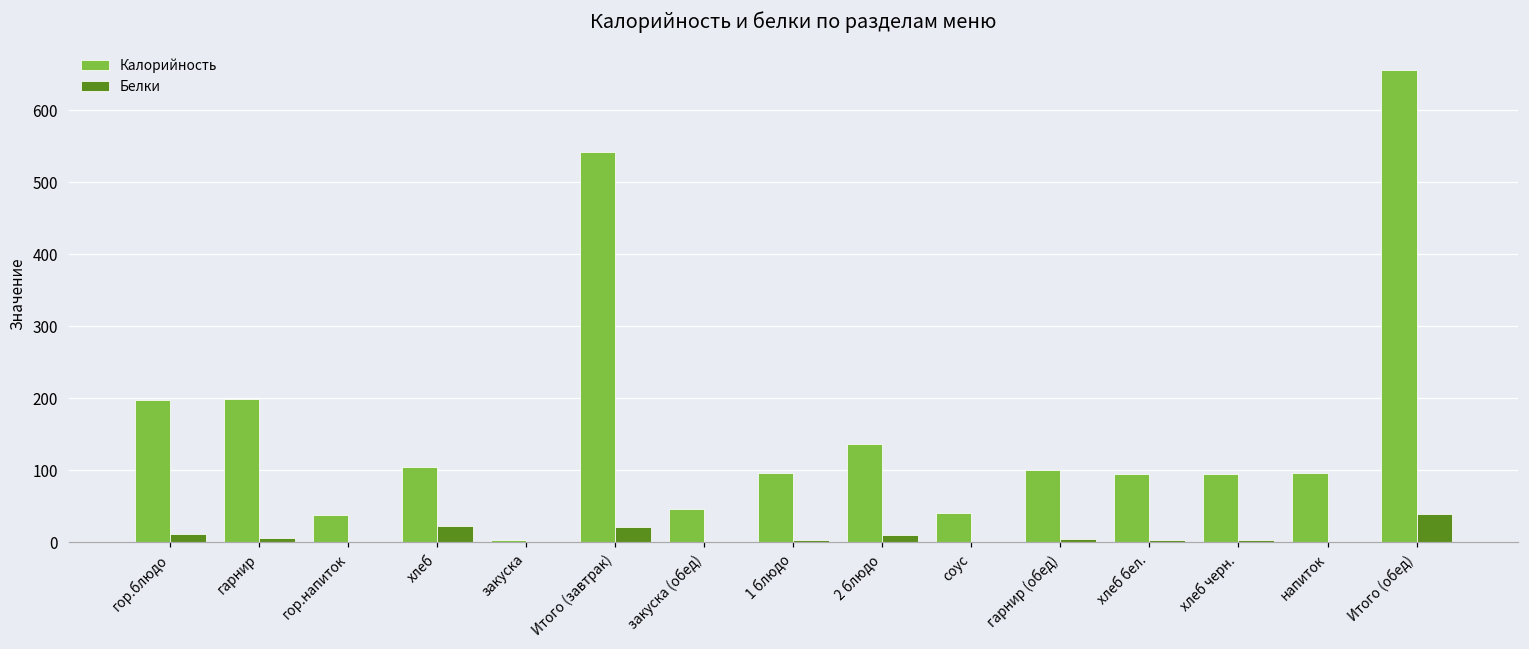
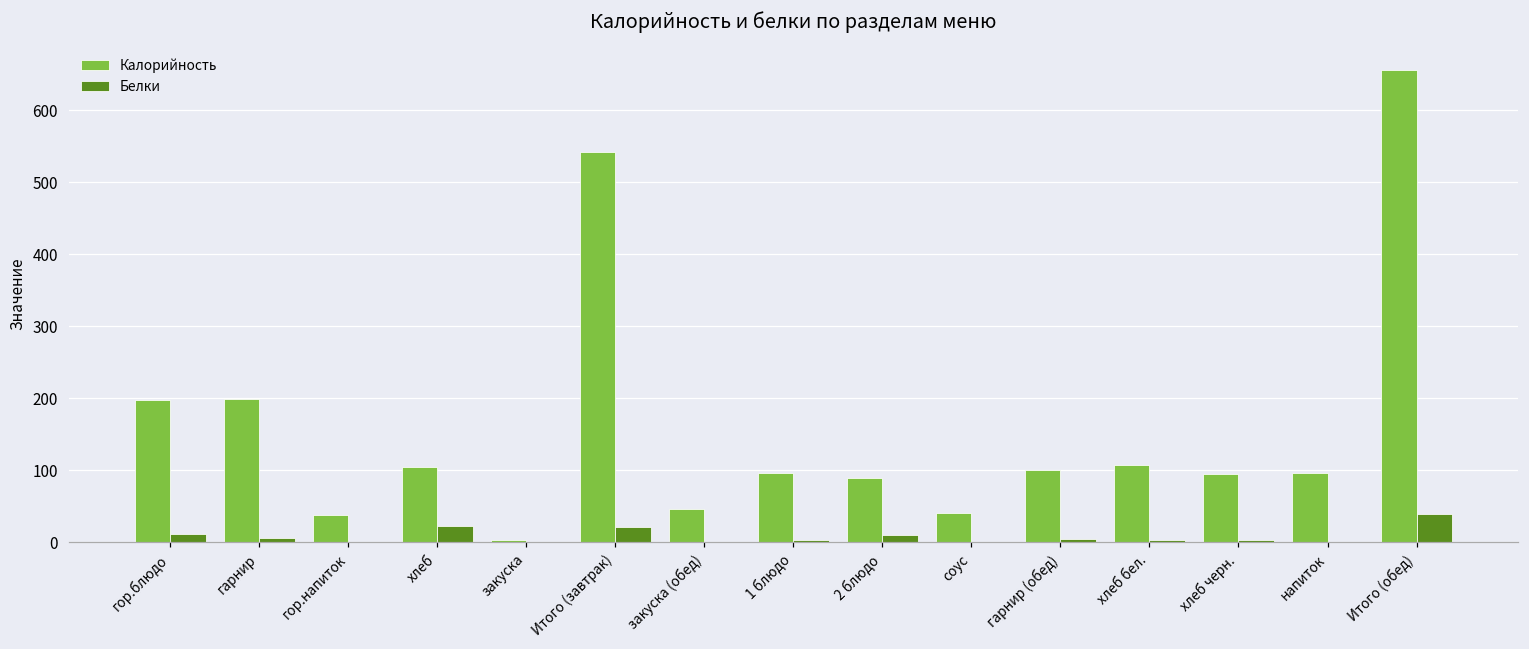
  {
    "Калорийность": {
      "гор.блюдо": 200,
      "гарнир": 200,
      "гор.напиток": 40,
      "хлеб": 100,
      "Итого (завтрак)": 540,
      "закуска (обед)": 50,
      "1 блюдо": 100,
-     "2 блюдо": 140,
+     "2 блюдо": 90,
      "соус": 40,
      "гарнир (обед)": 100,
-     "хлеб бел.": 90,
+     "хлеб бел.": 110,
      "хлеб черн.": 90,
      "напиток": 100,
      "Итого (обед)": 660
    },
    "Белки": {
      "гор.блюдо": 10,
      "гарнир": 10,
      "хлеб": 20,
      "Итого (завтрак)": 20,
      "2 блюдо": 10,
      "гарнир (обед)": 0,
      "Итого (обед)": 40
    }
  }
